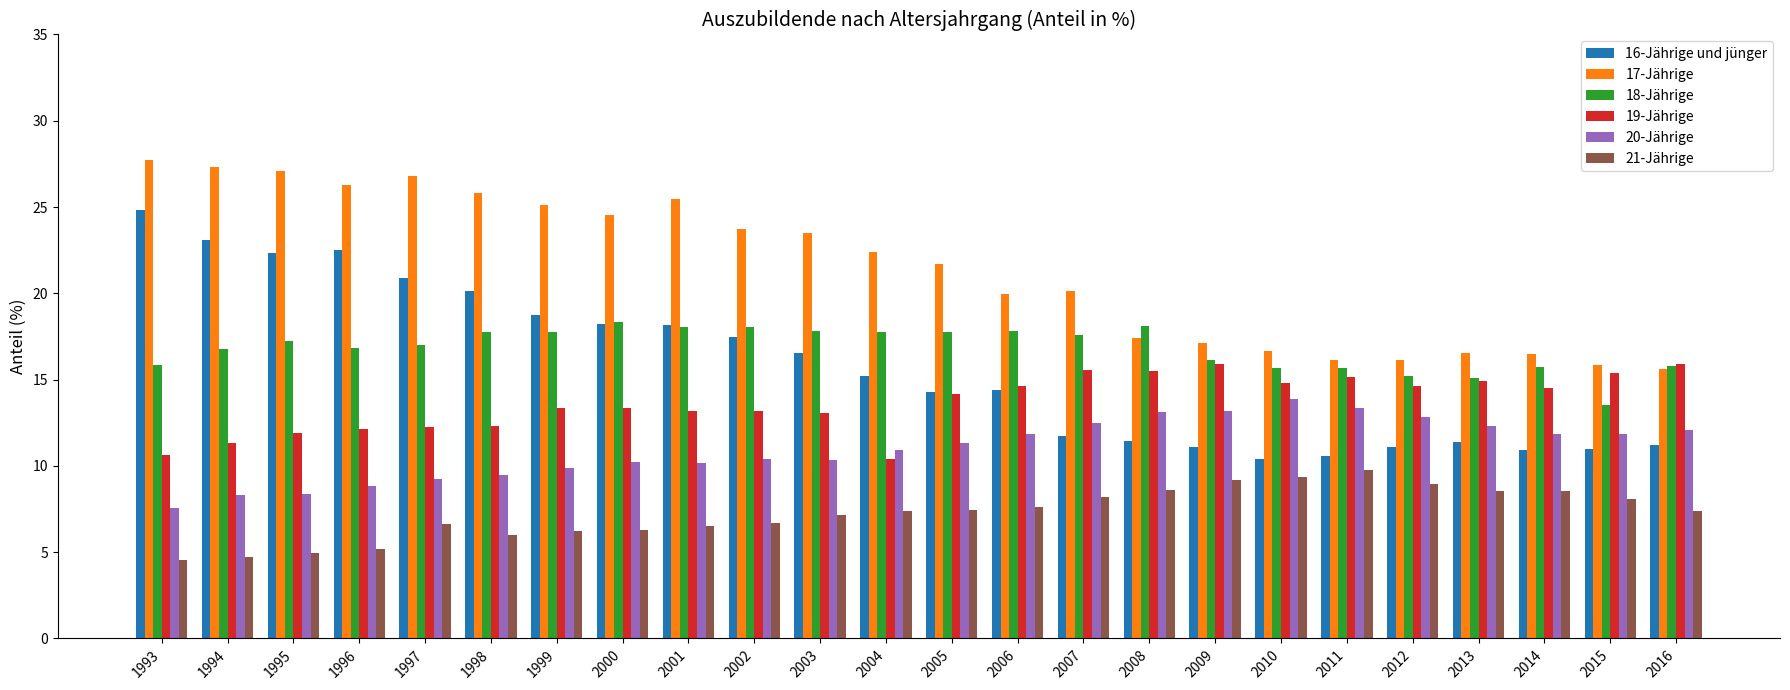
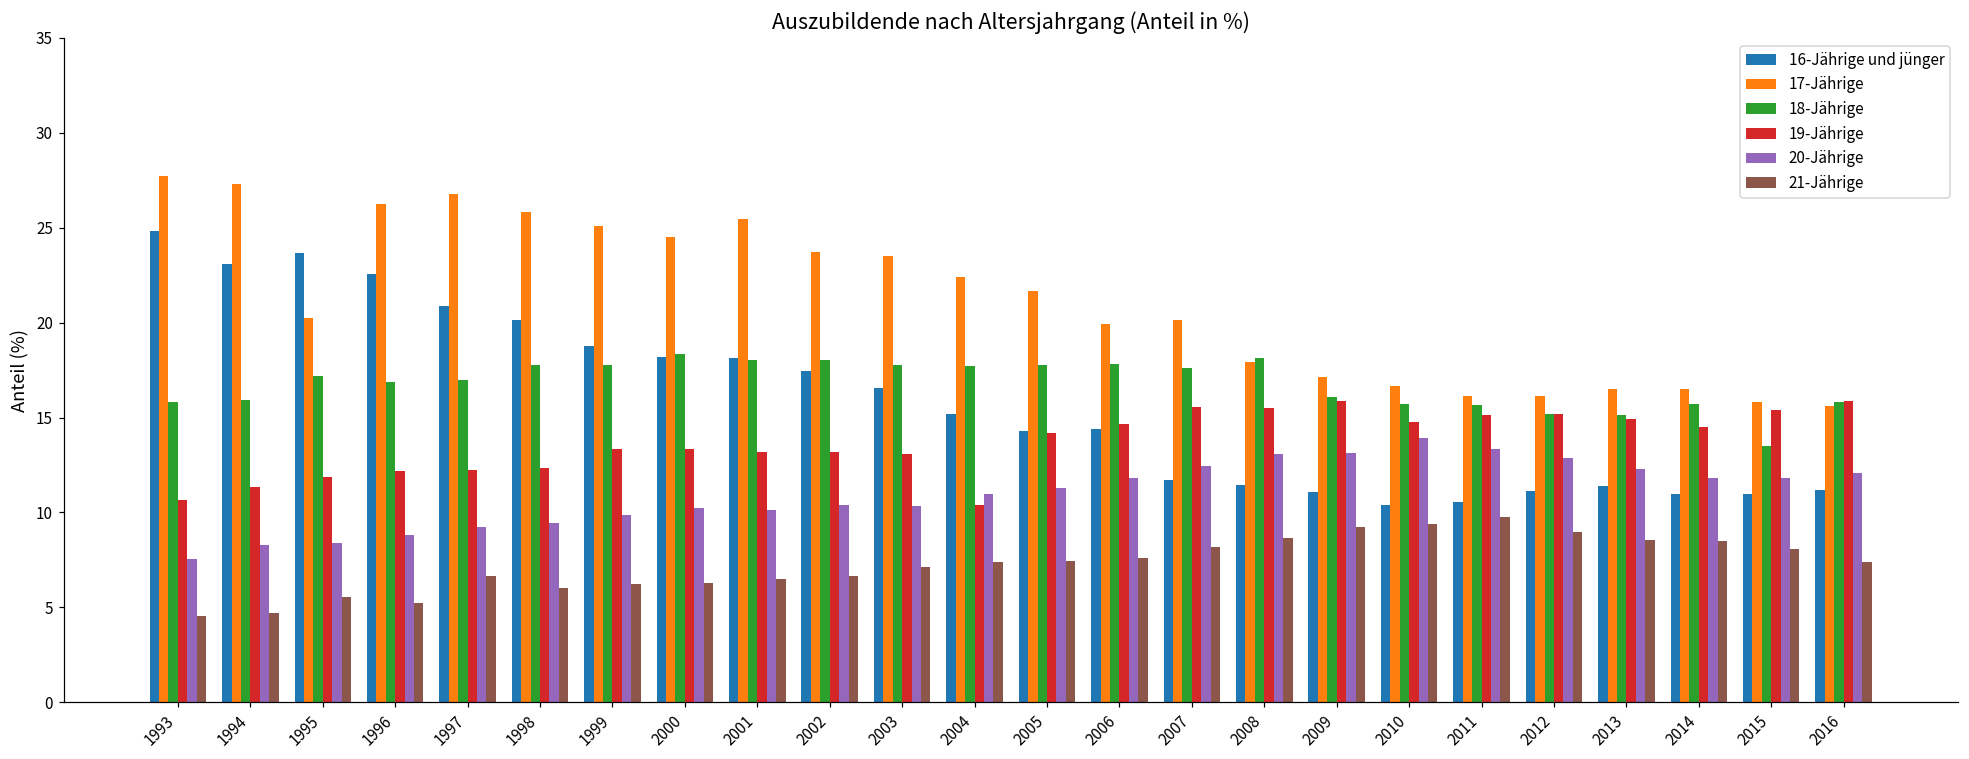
  {
    "16-Jährige und jünger": {
      "1993": 24.8,
      "1994": 23.1,
-     "1995": 22.3,
+     "1995": 23.7,
      "1996": 22.5,
      "1997": 20.9,
      "1998": 20.1,
      "1999": 18.8,
      "2000": 18.2,
      "2001": 18.1,
      "2002": 17.5,
      "2003": 16.6,
      "2004": 15.2,
      "2005": 14.3,
      "2006": 14.4,
      "2007": 11.7,
      "2008": 11.4,
      "2009": 11.1,
      "2010": 10.4,
      "2011": 10.6,
      "2012": 11.1,
      "2013": 11.4,
      "2014": 11.0,
      "2015": 11.0,
      "2016": 11.2
    },
    "17-Jährige": {
      "1993": 27.7,
      "1994": 27.3,
-     "1995": 27.1,
+     "1995": 20.2,
      "1996": 26.3,
      "1997": 26.8,
      "1998": 25.8,
      "1999": 25.1,
      "2000": 24.5,
      "2001": 25.5,
      "2002": 23.7,
      "2003": 23.5,
      "2004": 22.4,
      "2005": 21.7,
      "2006": 20.0,
      "2007": 20.2,
-     "2008": 17.4,
+     "2008": 17.9,
      "2009": 17.1,
      "2010": 16.7,
      "2011": 16.2,
      "2012": 16.1,
      "2013": 16.5,
      "2014": 16.5,
      "2015": 15.8,
      "2016": 15.6
    },
    "18-Jährige": {
      "1993": 15.8,
-     "1994": 16.8,
+     "1994": 15.9,
      "1995": 17.2,
      "1996": 16.9,
      "1997": 17.0,
      "1998": 17.8,
      "1999": 17.8,
      "2000": 18.4,
      "2001": 18.0,
      "2002": 18.0,
      "2003": 17.8,
      "2004": 17.7,
      "2005": 17.8,
      "2006": 17.8,
      "2007": 17.6,
      "2008": 18.1,
      "2009": 16.1,
      "2010": 15.7,
      "2011": 15.7,
      "2012": 15.2,
      "2013": 15.1,
      "2014": 15.7,
      "2015": 13.5,
      "2016": 15.8
    },
    "19-Jährige": {
      "1993": 10.7,
      "1994": 11.3,
      "1995": 11.9,
      "1996": 12.2,
      "1997": 12.2,
      "1998": 12.3,
      "1999": 13.3,
      "2000": 13.4,
      "2001": 13.2,
      "2002": 13.2,
      "2003": 13.1,
      "2004": 10.4,
      "2005": 14.2,
      "2006": 14.7,
      "2007": 15.6,
      "2008": 15.5,
      "2009": 15.9,
      "2010": 14.8,
      "2011": 15.2,
-     "2012": 14.6,
+     "2012": 15.2,
      "2013": 14.9,
      "2014": 14.5,
      "2015": 15.4,
      "2016": 15.9
    },
    "20-Jährige": {
      "1993": 7.6,
      "1994": 8.3,
      "1995": 8.4,
      "1996": 8.8,
      "1997": 9.2,
      "1998": 9.5,
      "1999": 9.9,
      "2000": 10.3,
      "2001": 10.2,
      "2002": 10.4,
      "2003": 10.4,
      "2004": 11.0,
      "2005": 11.3,
      "2006": 11.8,
      "2007": 12.5,
      "2008": 13.1,
      "2009": 13.2,
      "2010": 13.9,
      "2011": 13.4,
      "2012": 12.9,
      "2013": 12.3,
      "2014": 11.8,
      "2015": 11.8,
      "2016": 12.1
    },
    "21-Jährige": {
      "1993": 4.5,
      "1994": 4.7,
-     "1995": 4.9,
+     "1995": 5.6,
      "1996": 5.2,
      "1997": 6.6,
      "1998": 6.0,
      "1999": 6.2,
      "2000": 6.3,
      "2001": 6.5,
      "2002": 6.7,
      "2003": 7.1,
      "2004": 7.4,
      "2005": 7.5,
      "2006": 7.6,
      "2007": 8.2,
      "2008": 8.6,
      "2009": 9.2,
      "2010": 9.4,
      "2011": 9.8,
      "2012": 9.0,
      "2013": 8.6,
      "2014": 8.5,
      "2015": 8.1,
      "2016": 7.4
    }
  }
